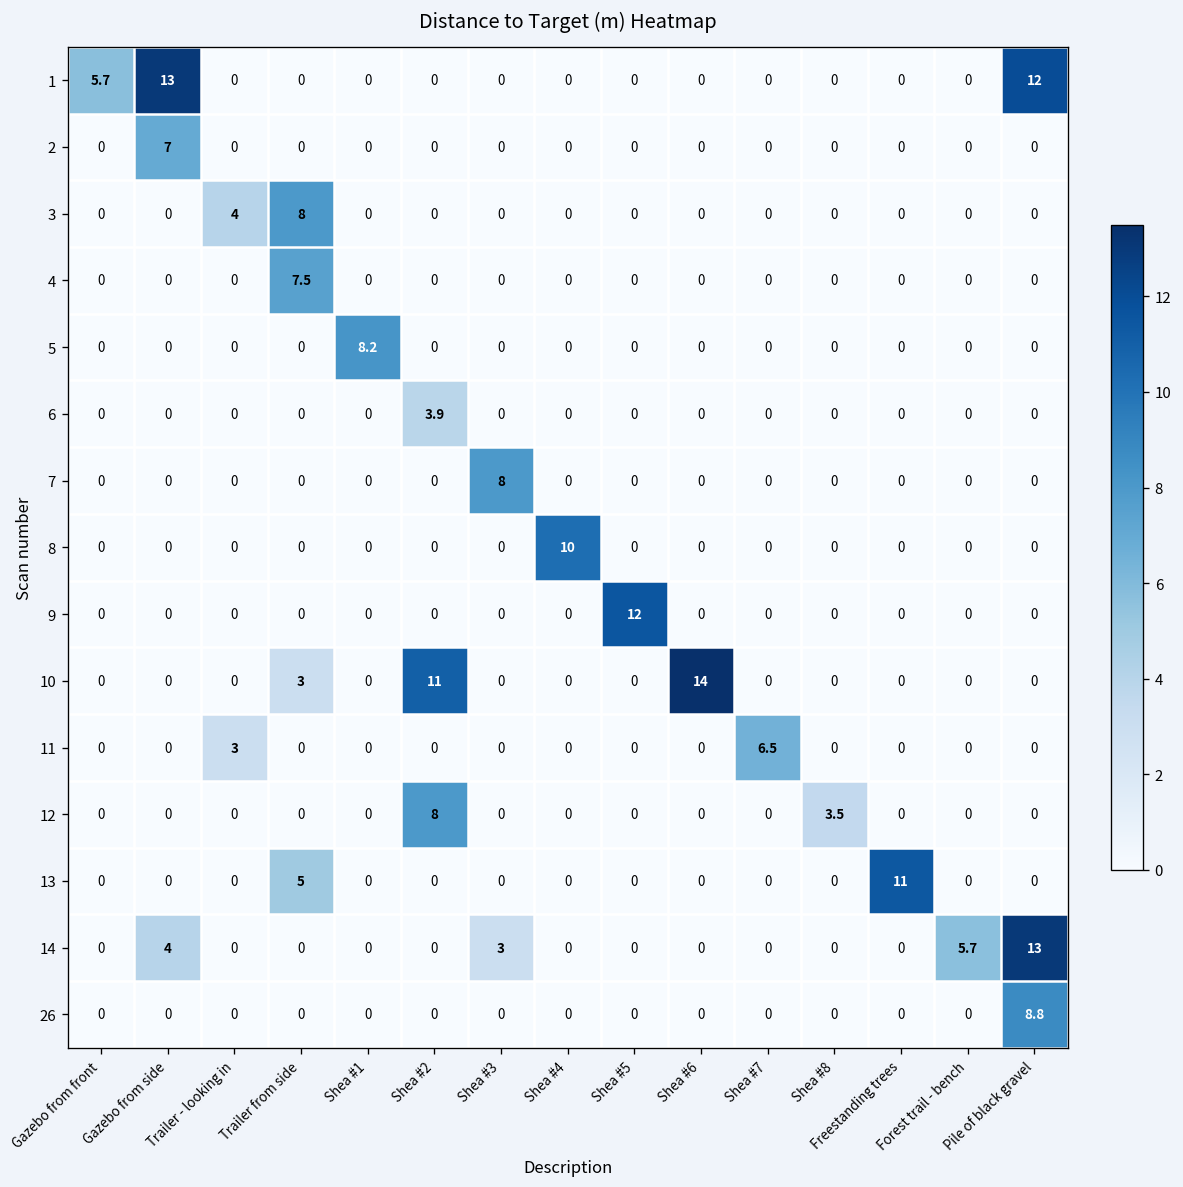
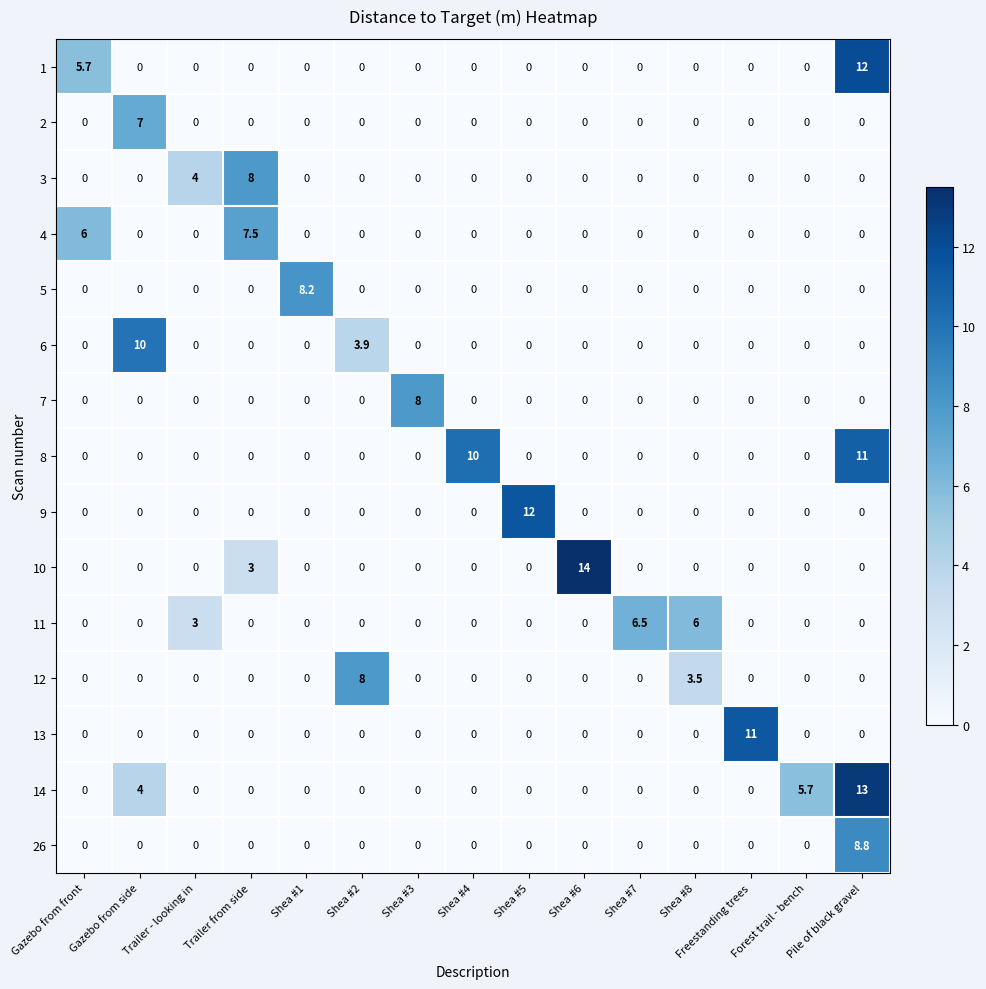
  {
    "1": {
      "Gazebo from front": 5.7,
-     "Gazebo from side": 13,
+     "Gazebo from side": 0,
      "Trailer - looking in": 0,
      "Trailer from side": 0,
      "Shea #1": 0,
      "Shea #2": 0,
      "Shea #3": 0,
      "Shea #4": 0,
      "Shea #5": 0,
      "Shea #6": 0,
      "Shea #7": 0,
      "Shea #8": 0,
      "Freestanding trees": 0,
      "Forest trail - bench": 0,
      "Pile of black gravel": 12
    },
    "4": {
-     "Gazebo from front": 0,
+     "Gazebo from front": 6,
      "Gazebo from side": 0,
      "Trailer - looking in": 0,
      "Trailer from side": 7.5,
      "Shea #1": 0,
      "Shea #2": 0,
      "Shea #3": 0,
      "Shea #4": 0,
      "Shea #5": 0,
      "Shea #6": 0,
      "Shea #7": 0,
      "Shea #8": 0,
      "Freestanding trees": 0,
      "Forest trail - bench": 0,
      "Pile of black gravel": 0
    },
    "6": {
      "Gazebo from front": 0,
-     "Gazebo from side": 0,
+     "Gazebo from side": 10,
      "Trailer - looking in": 0,
      "Trailer from side": 0,
      "Shea #1": 0,
      "Shea #2": 3.9,
      "Shea #3": 0,
      "Shea #4": 0,
      "Shea #5": 0,
      "Shea #6": 0,
      "Shea #7": 0,
      "Shea #8": 0,
      "Freestanding trees": 0,
      "Forest trail - bench": 0,
      "Pile of black gravel": 0
    },
    "8": {
      "Gazebo from front": 0,
      "Gazebo from side": 0,
      "Trailer - looking in": 0,
      "Trailer from side": 0,
      "Shea #1": 0,
      "Shea #2": 0,
      "Shea #3": 0,
      "Shea #4": 10,
      "Shea #5": 0,
      "Shea #6": 0,
      "Shea #7": 0,
      "Shea #8": 0,
      "Freestanding trees": 0,
      "Forest trail - bench": 0,
-     "Pile of black gravel": 0
+     "Pile of black gravel": 11
    },
    "10": {
      "Gazebo from front": 0,
      "Gazebo from side": 0,
      "Trailer - looking in": 0,
      "Trailer from side": 3,
      "Shea #1": 0,
-     "Shea #2": 11,
+     "Shea #2": 0,
      "Shea #3": 0,
      "Shea #4": 0,
      "Shea #5": 0,
      "Shea #6": 14,
      "Shea #7": 0,
      "Shea #8": 0,
      "Freestanding trees": 0,
      "Forest trail - bench": 0,
      "Pile of black gravel": 0
    },
    "11": {
      "Gazebo from front": 0,
      "Gazebo from side": 0,
      "Trailer - looking in": 3,
      "Trailer from side": 0,
      "Shea #1": 0,
      "Shea #2": 0,
      "Shea #3": 0,
      "Shea #4": 0,
      "Shea #5": 0,
      "Shea #6": 0,
      "Shea #7": 6.5,
-     "Shea #8": 0,
+     "Shea #8": 6,
      "Freestanding trees": 0,
      "Forest trail - bench": 0,
      "Pile of black gravel": 0
    },
    "13": {
      "Gazebo from front": 0,
      "Gazebo from side": 0,
      "Trailer - looking in": 0,
-     "Trailer from side": 5,
+     "Trailer from side": 0,
      "Shea #1": 0,
      "Shea #2": 0,
      "Shea #3": 0,
      "Shea #4": 0,
      "Shea #5": 0,
      "Shea #6": 0,
      "Shea #7": 0,
      "Shea #8": 0,
      "Freestanding trees": 11,
      "Forest trail - bench": 0,
      "Pile of black gravel": 0
    },
    "14": {
      "Gazebo from front": 0,
      "Gazebo from side": 4,
      "Trailer - looking in": 0,
      "Trailer from side": 0,
      "Shea #1": 0,
      "Shea #2": 0,
-     "Shea #3": 3,
+     "Shea #3": 0,
      "Shea #4": 0,
      "Shea #5": 0,
      "Shea #6": 0,
      "Shea #7": 0,
      "Shea #8": 0,
      "Freestanding trees": 0,
      "Forest trail - bench": 5.7,
      "Pile of black gravel": 13
    }
  }
